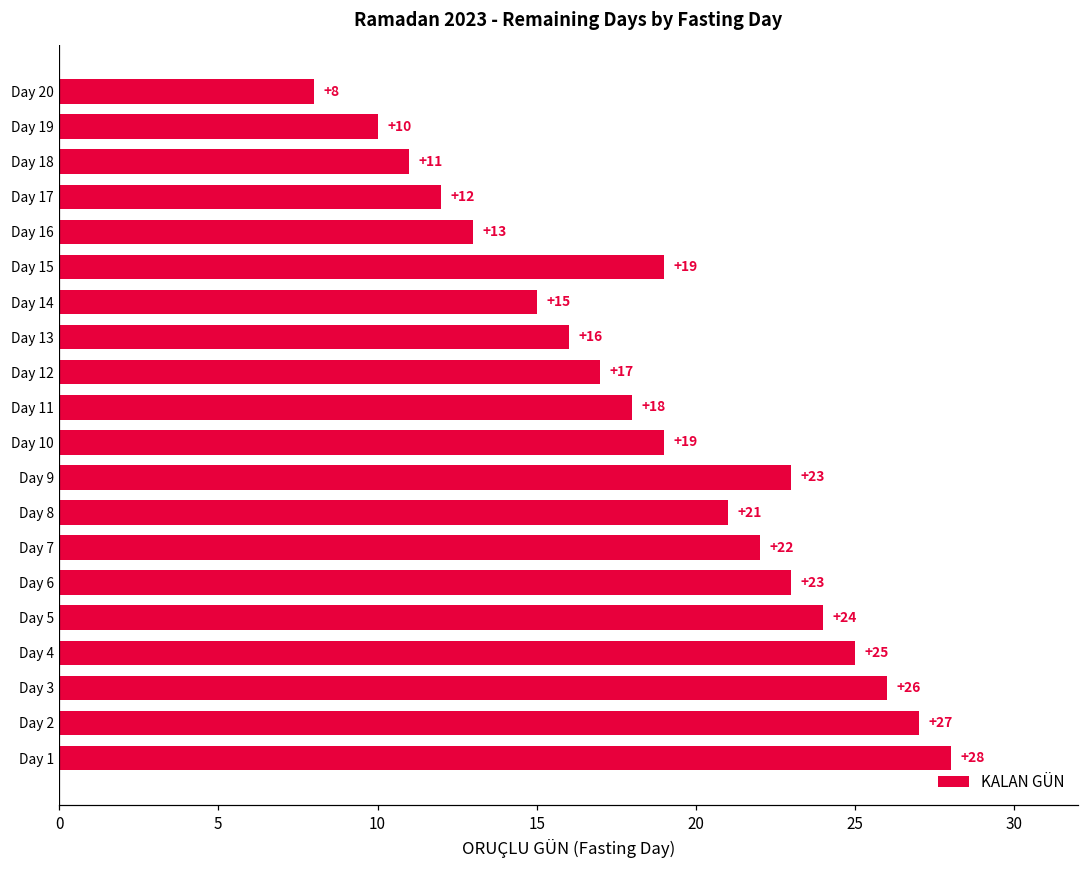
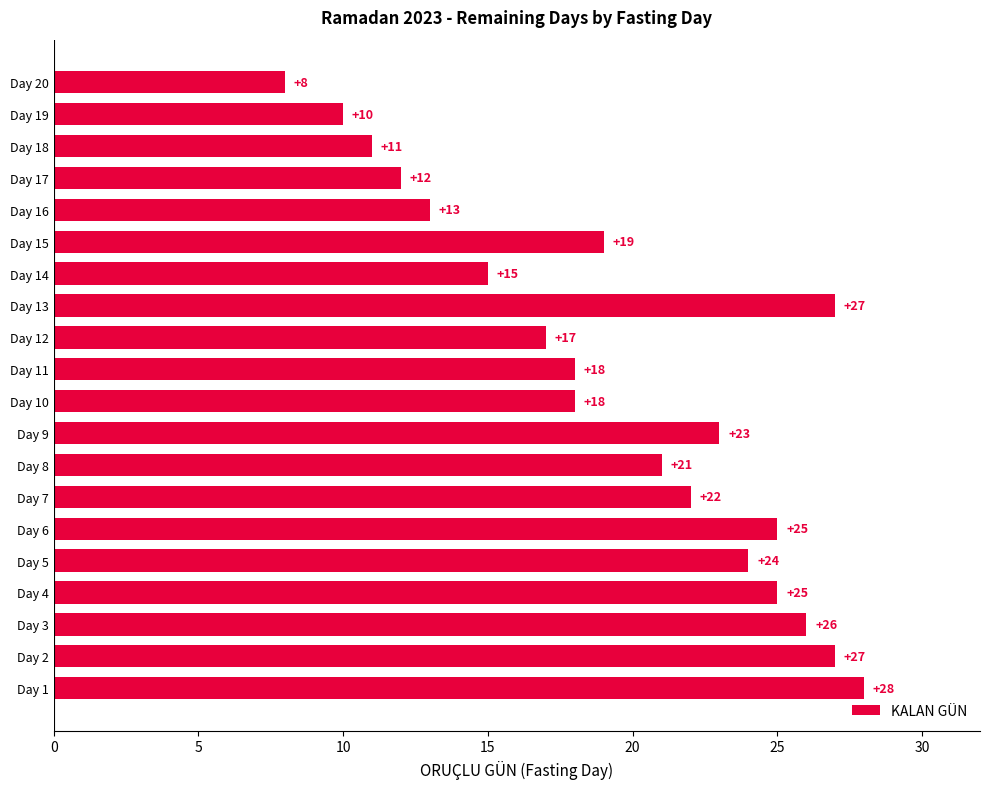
  {
    "Day 20": "+8",
    "Day 19": "+10",
    "Day 18": "+11",
    "Day 17": "+12",
    "Day 16": "+13",
    "Day 15": "+19",
    "Day 14": "+15",
-   "Day 13": "+16",
+   "Day 13": "+27",
    "Day 12": "+17",
    "Day 11": "+18",
-   "Day 10": "+19",
+   "Day 10": "+18",
    "Day 9": "+23",
    "Day 8": "+21",
    "Day 7": "+22",
-   "Day 6": "+23",
+   "Day 6": "+25",
    "Day 5": "+24",
    "Day 4": "+25",
    "Day 3": "+26",
    "Day 2": "+27",
    "Day 1": "+28"
  }
